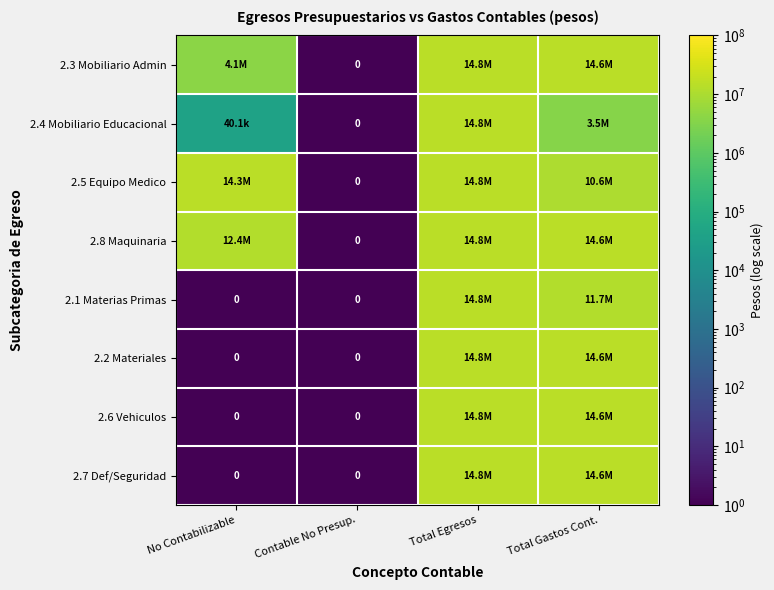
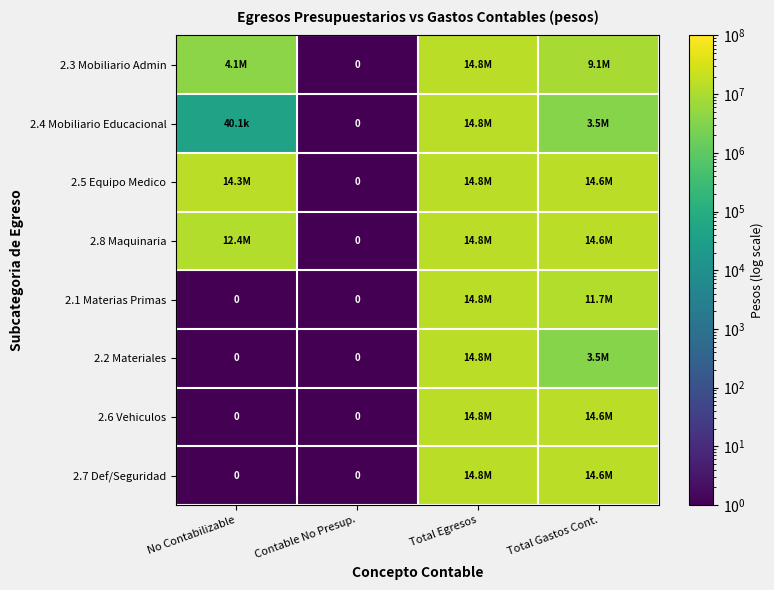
  {
    "2.3 Mobiliario Admin": {
      "No Contabilizable": "4.1M",
      "Contable No Presup.": "0",
      "Total Egresos": "14.8M",
-     "Total Gastos Cont.": "14.6M"
+     "Total Gastos Cont.": "9.1M"
    },
    "2.4 Mobiliario Educacional": {
      "No Contabilizable": "40.1k",
      "Contable No Presup.": "0",
      "Total Egresos": "14.8M",
      "Total Gastos Cont.": "3.5M"
    },
    "2.5 Equipo Medico": {
      "No Contabilizable": "14.3M",
      "Contable No Presup.": "0",
      "Total Egresos": "14.8M",
-     "Total Gastos Cont.": "10.6M"
+     "Total Gastos Cont.": "14.6M"
    },
    "2.8 Maquinaria": {
      "No Contabilizable": "12.4M",
      "Contable No Presup.": "0",
      "Total Egresos": "14.8M",
      "Total Gastos Cont.": "14.6M"
    },
    "2.1 Materias Primas": {
      "No Contabilizable": "0",
      "Contable No Presup.": "0",
      "Total Egresos": "14.8M",
      "Total Gastos Cont.": "11.7M"
    },
    "2.2 Materiales": {
      "No Contabilizable": "0",
      "Contable No Presup.": "0",
      "Total Egresos": "14.8M",
-     "Total Gastos Cont.": "14.6M"
+     "Total Gastos Cont.": "3.5M"
    },
    "2.6 Vehiculos": {
      "No Contabilizable": "0",
      "Contable No Presup.": "0",
      "Total Egresos": "14.8M",
      "Total Gastos Cont.": "14.6M"
    },
    "2.7 Def/Seguridad": {
      "No Contabilizable": "0",
      "Contable No Presup.": "0",
      "Total Egresos": "14.8M",
      "Total Gastos Cont.": "14.6M"
    }
  }
